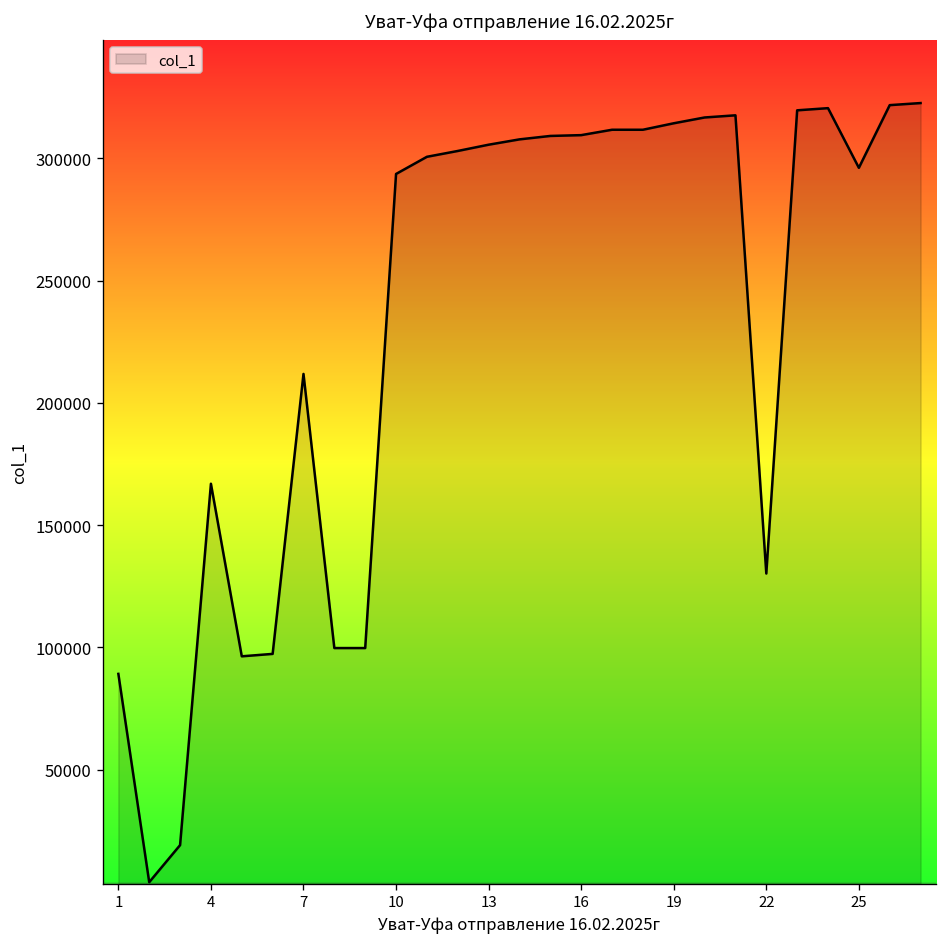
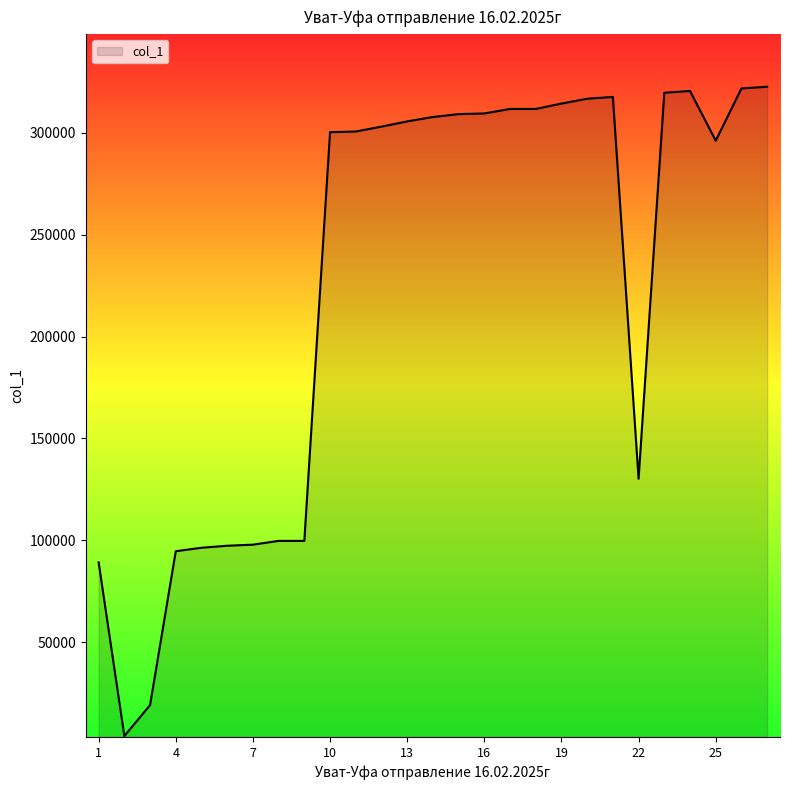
  {
    "1": 89000,
-   "4": 167000,
-   "7": 212000,
-   "10": 294000,
+   "4": 95000,
+   "7": 98000,
+   "10": 300000,
    "13": 306000,
    "16": 309000,
    "19": 314000,
    "22": 130000,
    "25": 296000
  }
